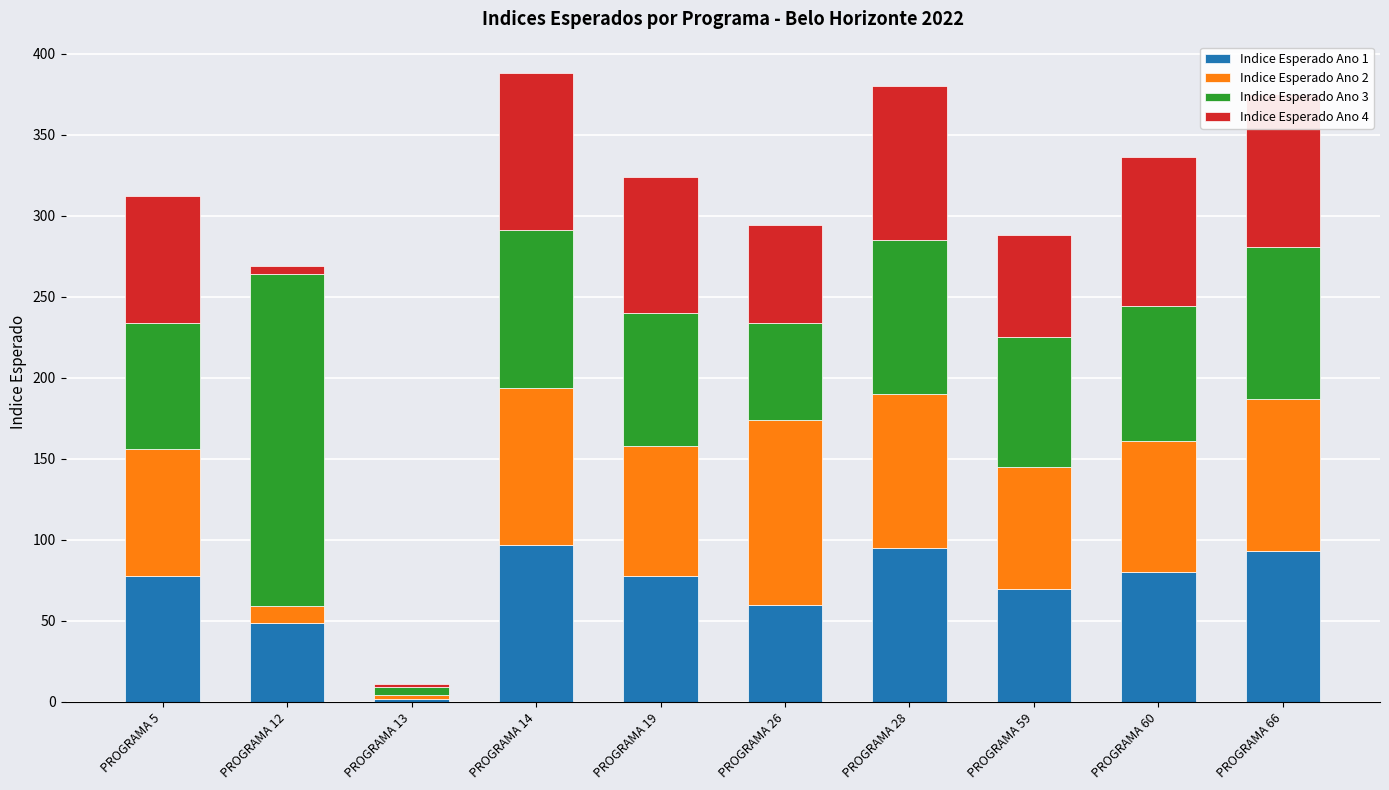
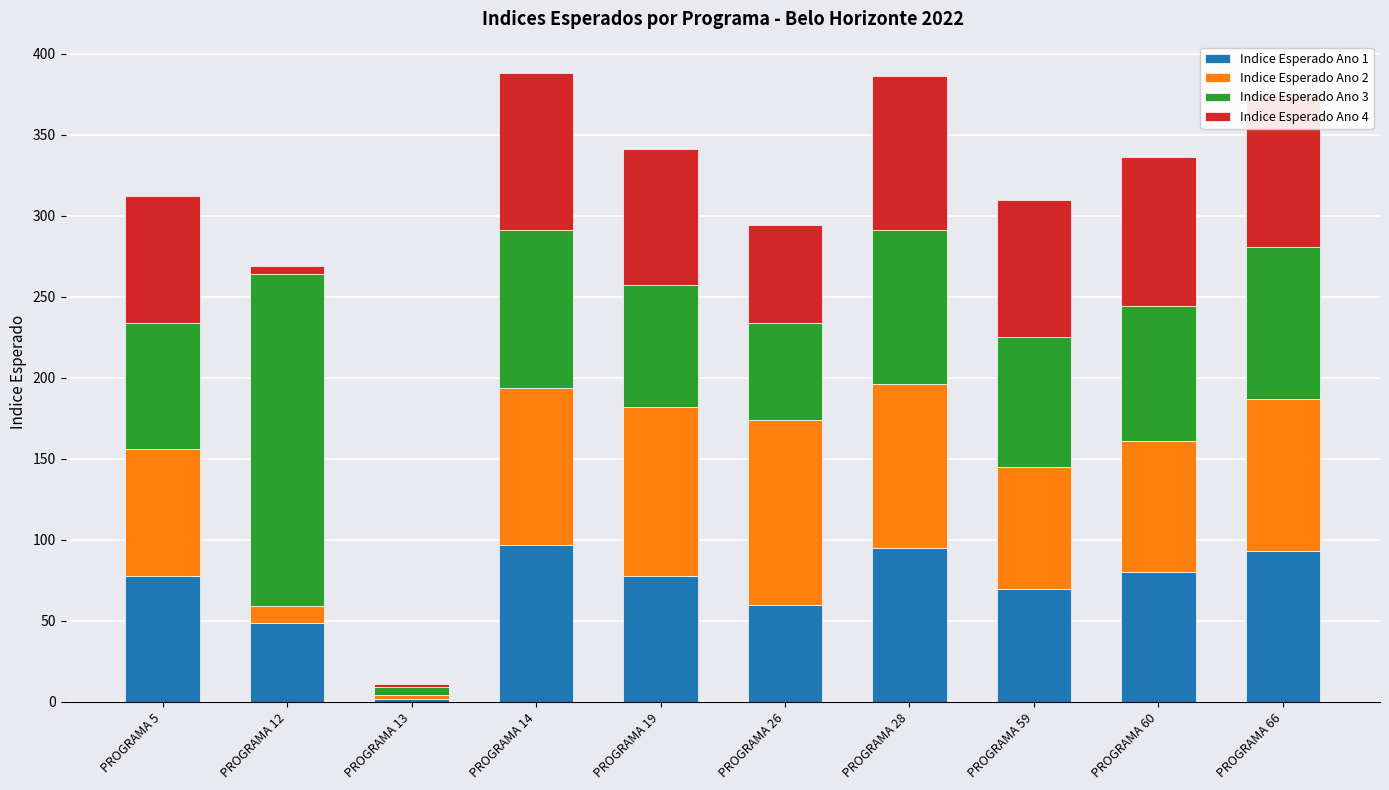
  {
    "Indice Esperado Ano 1": {
      "PROGRAMA 5": 78,
      "PROGRAMA 12": 49,
      "PROGRAMA 13": 2,
      "PROGRAMA 14": 97,
      "PROGRAMA 19": 78,
      "PROGRAMA 26": 60,
      "PROGRAMA 28": 95,
      "PROGRAMA 59": 70,
      "PROGRAMA 60": 80,
      "PROGRAMA 66": 93
    },
    "Indice Esperado Ano 2": {
      "PROGRAMA 5": 78,
      "PROGRAMA 12": 10,
      "PROGRAMA 13": 2,
      "PROGRAMA 14": 97,
-     "PROGRAMA 19": 80,
+     "PROGRAMA 19": 104,
      "PROGRAMA 26": 114,
-     "PROGRAMA 28": 95,
+     "PROGRAMA 28": 101,
      "PROGRAMA 59": 75,
      "PROGRAMA 60": 81,
      "PROGRAMA 66": 94
    },
    "Indice Esperado Ano 3": {
      "PROGRAMA 5": 78,
      "PROGRAMA 12": 205,
      "PROGRAMA 13": 5,
      "PROGRAMA 14": 97,
-     "PROGRAMA 19": 82,
+     "PROGRAMA 19": 75,
      "PROGRAMA 26": 60,
      "PROGRAMA 28": 95,
      "PROGRAMA 59": 80,
      "PROGRAMA 60": 83,
      "PROGRAMA 66": 94
    },
    "Indice Esperado Ano 4": {
      "PROGRAMA 5": 78,
      "PROGRAMA 12": 5,
      "PROGRAMA 13": 2,
      "PROGRAMA 14": 97,
      "PROGRAMA 19": 84,
      "PROGRAMA 26": 60,
      "PROGRAMA 28": 95,
-     "PROGRAMA 59": 63,
+     "PROGRAMA 59": 85,
      "PROGRAMA 60": 92
    }
  }
